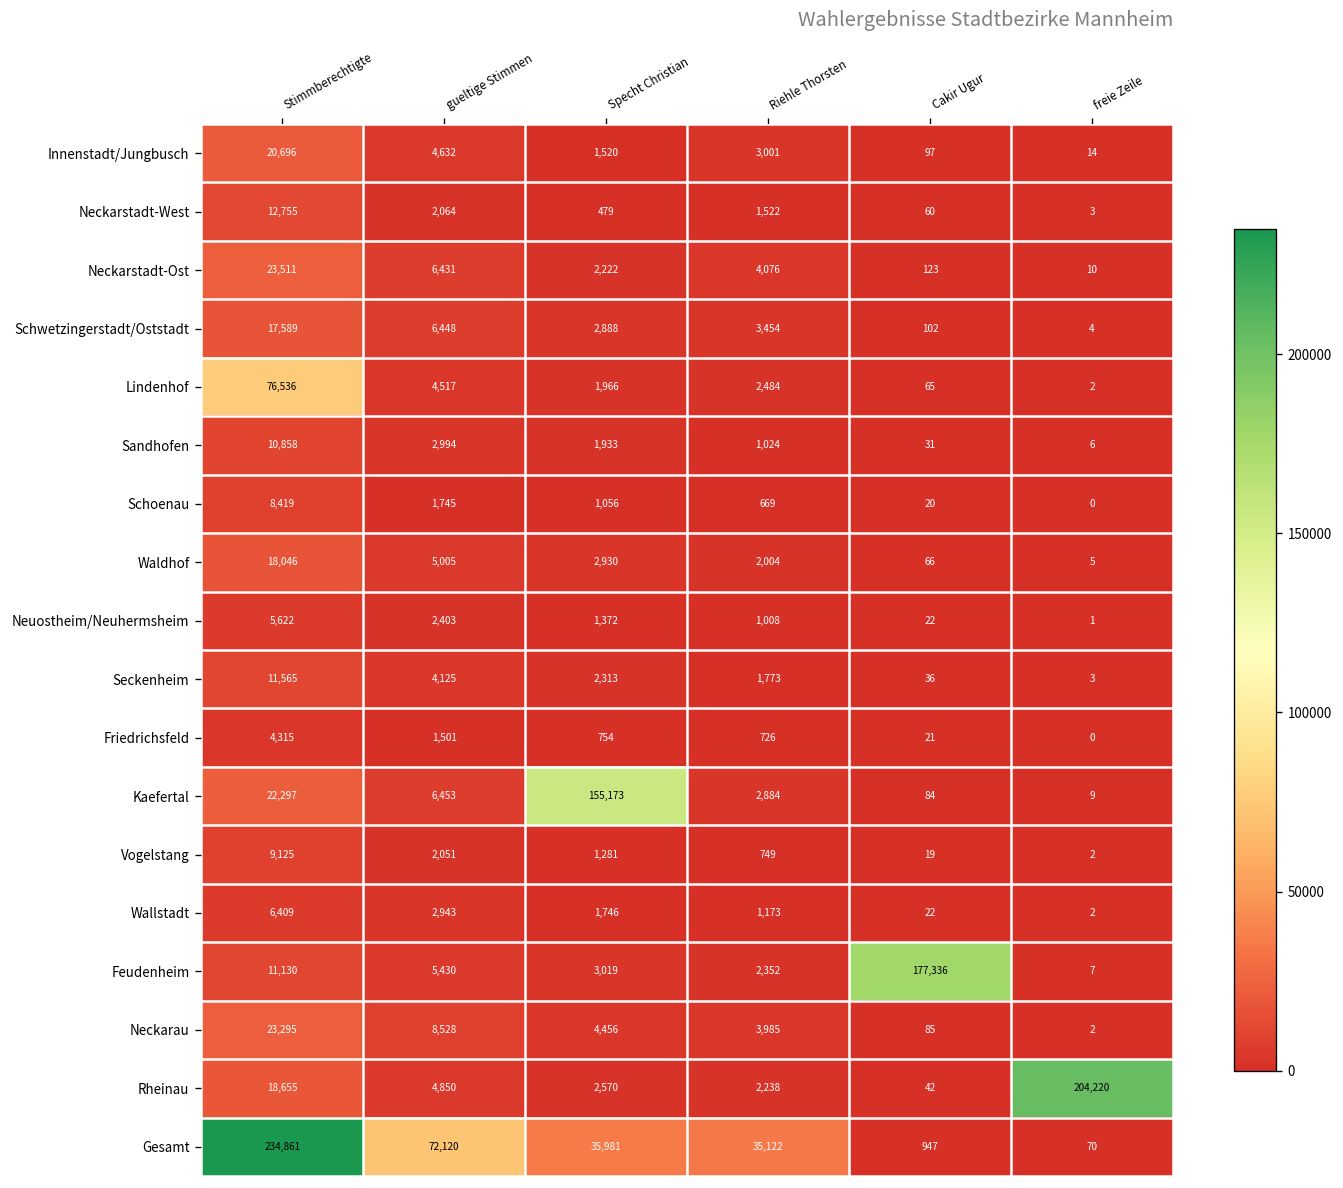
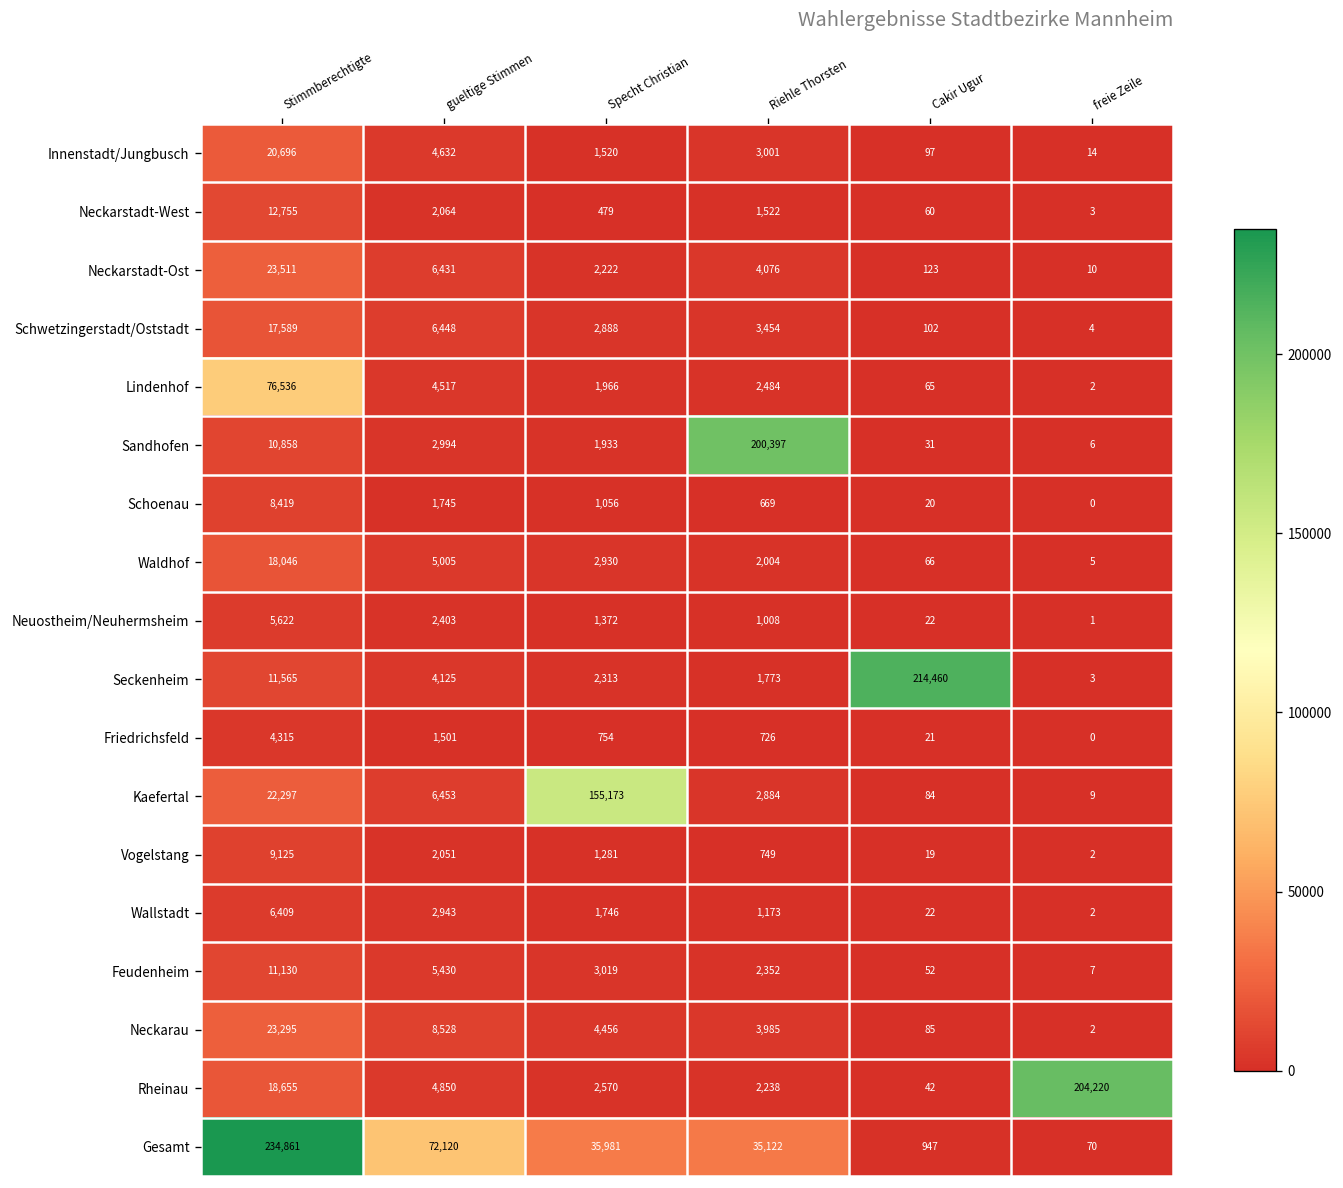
  {
    "Innenstadt/Jungbusch": {
      "Stimmberechtigte": "20,696",
      "gueltige Stimmen": "4,632",
      "Specht Christian": "1,520",
      "Riehle Thorsten": "3,001",
      "Cakir Ugur": "97",
      "freie Zeile": "14"
    },
    "Neckarstadt-West": {
      "Stimmberechtigte": "12,755",
      "gueltige Stimmen": "2,064",
      "Specht Christian": "479",
      "Riehle Thorsten": "1,522",
      "Cakir Ugur": "60",
      "freie Zeile": "3"
    },
    "Neckarstadt-Ost": {
      "Stimmberechtigte": "23,511",
      "gueltige Stimmen": "6,431",
      "Specht Christian": "2,222",
      "Riehle Thorsten": "4,076",
      "Cakir Ugur": "123",
      "freie Zeile": "10"
    },
    "Schwetzingerstadt/Oststadt": {
      "Stimmberechtigte": "17,589",
      "gueltige Stimmen": "6,448",
      "Specht Christian": "2,888",
      "Riehle Thorsten": "3,454",
      "Cakir Ugur": "102",
      "freie Zeile": "4"
    },
    "Lindenhof": {
      "Stimmberechtigte": "76,536",
      "gueltige Stimmen": "4,517",
      "Specht Christian": "1,966",
      "Riehle Thorsten": "2,484",
      "Cakir Ugur": "65",
      "freie Zeile": "2"
    },
    "Sandhofen": {
      "Stimmberechtigte": "10,858",
      "gueltige Stimmen": "2,994",
      "Specht Christian": "1,933",
-     "Riehle Thorsten": "1,024",
+     "Riehle Thorsten": "200,397",
      "Cakir Ugur": "31",
      "freie Zeile": "6"
    },
    "Schoenau": {
      "Stimmberechtigte": "8,419",
      "gueltige Stimmen": "1,745",
      "Specht Christian": "1,056",
      "Riehle Thorsten": "669",
      "Cakir Ugur": "20",
      "freie Zeile": "0"
    },
    "Waldhof": {
      "Stimmberechtigte": "18,046",
      "gueltige Stimmen": "5,005",
      "Specht Christian": "2,930",
      "Riehle Thorsten": "2,004",
      "Cakir Ugur": "66",
      "freie Zeile": "5"
    },
    "Neuostheim/Neuhermsheim": {
      "Stimmberechtigte": "5,622",
      "gueltige Stimmen": "2,403",
      "Specht Christian": "1,372",
      "Riehle Thorsten": "1,008",
      "Cakir Ugur": "22",
      "freie Zeile": "1"
    },
    "Seckenheim": {
      "Stimmberechtigte": "11,565",
      "gueltige Stimmen": "4,125",
      "Specht Christian": "2,313",
      "Riehle Thorsten": "1,773",
-     "Cakir Ugur": "36",
+     "Cakir Ugur": "214,460",
      "freie Zeile": "3"
    },
    "Friedrichsfeld": {
      "Stimmberechtigte": "4,315",
      "gueltige Stimmen": "1,501",
      "Specht Christian": "754",
      "Riehle Thorsten": "726",
      "Cakir Ugur": "21",
      "freie Zeile": "0"
    },
    "Kaefertal": {
      "Stimmberechtigte": "22,297",
      "gueltige Stimmen": "6,453",
      "Specht Christian": "155,173",
      "Riehle Thorsten": "2,884",
      "Cakir Ugur": "84",
      "freie Zeile": "9"
    },
    "Vogelstang": {
      "Stimmberechtigte": "9,125",
      "gueltige Stimmen": "2,051",
      "Specht Christian": "1,281",
      "Riehle Thorsten": "749",
      "Cakir Ugur": "19",
      "freie Zeile": "2"
    },
    "Wallstadt": {
      "Stimmberechtigte": "6,409",
      "gueltige Stimmen": "2,943",
      "Specht Christian": "1,746",
      "Riehle Thorsten": "1,173",
      "Cakir Ugur": "22",
      "freie Zeile": "2"
    },
    "Feudenheim": {
      "Stimmberechtigte": "11,130",
      "gueltige Stimmen": "5,430",
      "Specht Christian": "3,019",
      "Riehle Thorsten": "2,352",
-     "Cakir Ugur": "177,336",
+     "Cakir Ugur": "52",
      "freie Zeile": "7"
    },
    "Neckarau": {
      "Stimmberechtigte": "23,295",
      "gueltige Stimmen": "8,528",
      "Specht Christian": "4,456",
      "Riehle Thorsten": "3,985",
      "Cakir Ugur": "85",
      "freie Zeile": "2"
    },
    "Rheinau": {
      "Stimmberechtigte": "18,655",
      "gueltige Stimmen": "4,850",
      "Specht Christian": "2,570",
      "Riehle Thorsten": "2,238",
      "Cakir Ugur": "42",
      "freie Zeile": "204,220"
    },
    "Gesamt": {
      "Stimmberechtigte": "234,861",
      "gueltige Stimmen": "72,120",
      "Specht Christian": "35,981",
      "Riehle Thorsten": "35,122",
      "Cakir Ugur": "947",
      "freie Zeile": "70"
    }
  }
